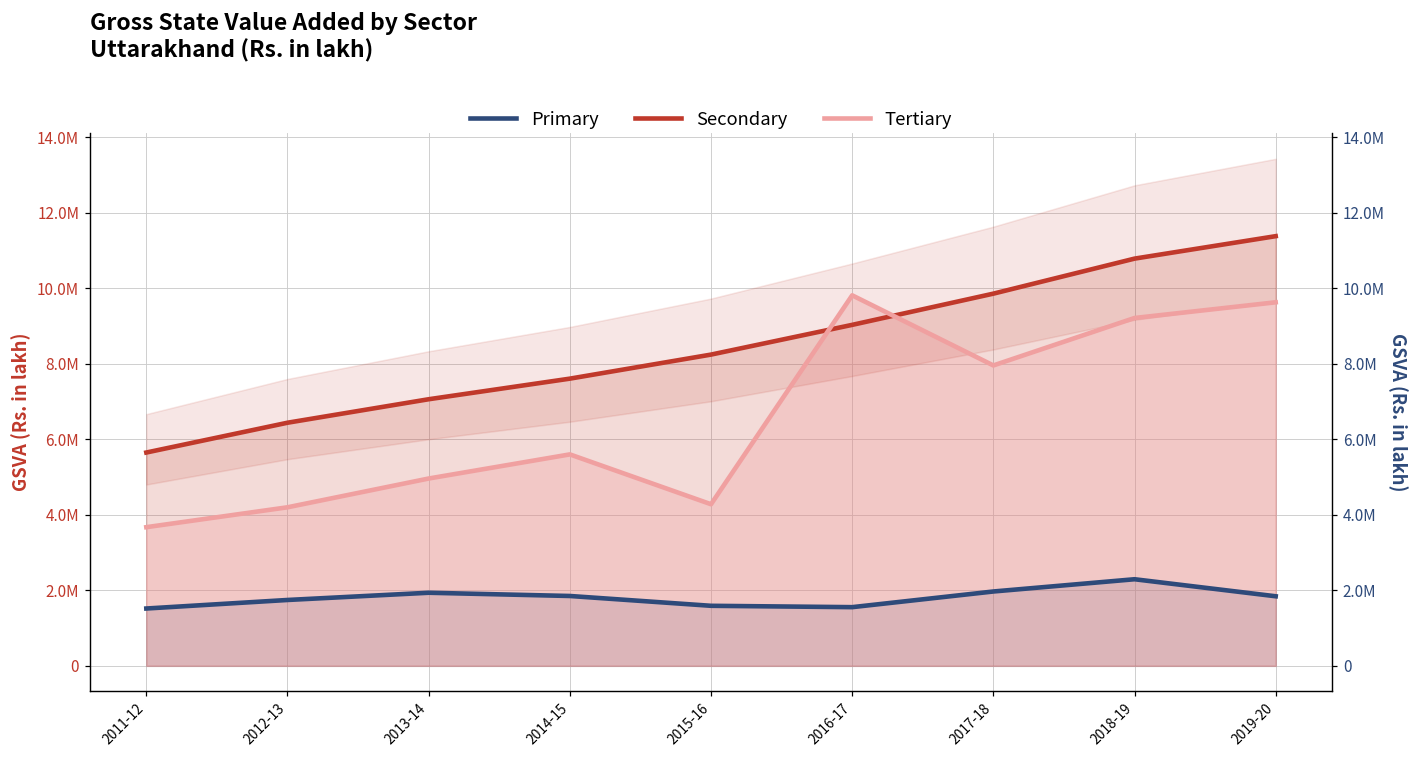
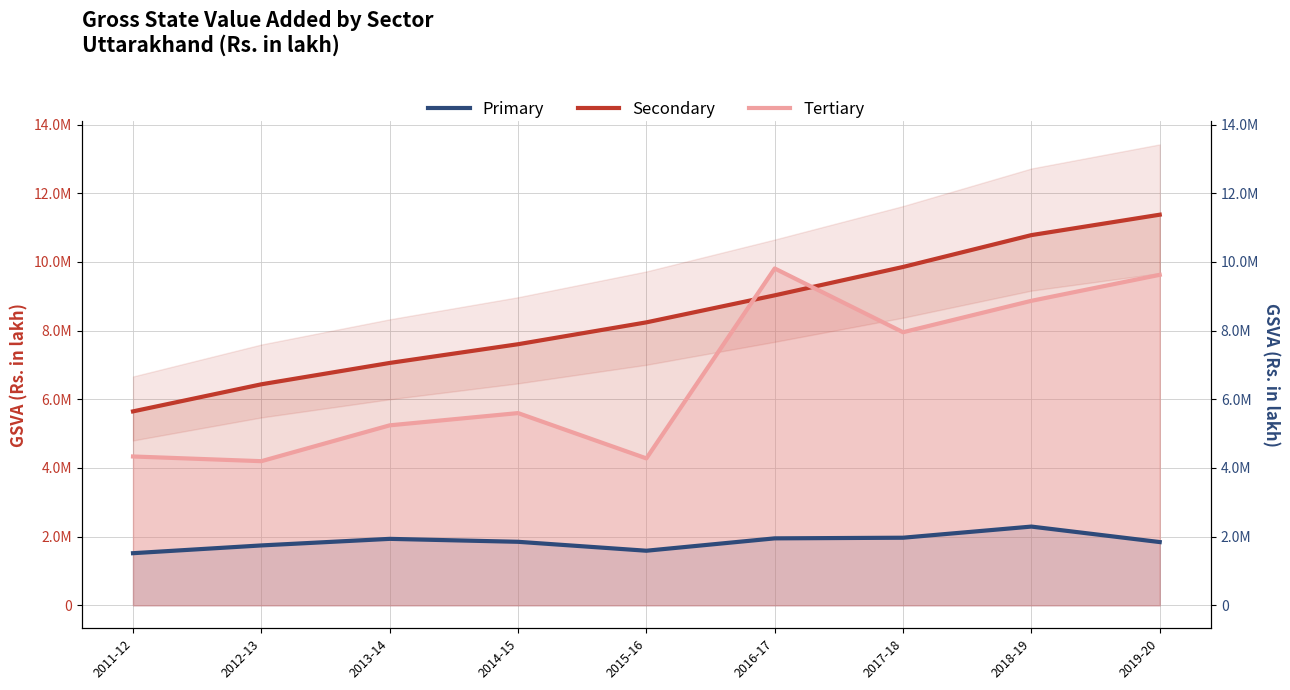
  {
    "Primary": {
      "2011-12": 1500000,
      "2012-13": 1700000,
      "2013-14": 1900000,
      "2014-15": 1800000,
      "2015-16": 1600000,
-     "2016-17": 1600000,
+     "2016-17": 1900000,
      "2017-18": 2000000,
      "2018-19": 2300000,
      "2019-20": 1800000
    },
    "Tertiary": {
-     "2011-12": 3700000,
+     "2011-12": 4300000,
      "2012-13": 4200000,
-     "2013-14": 5000000,
+     "2013-14": 5200000,
      "2014-15": 5600000,
      "2015-16": 4300000,
      "2016-17": 9800000,
      "2017-18": 8000000,
-     "2018-19": 9200000,
+     "2018-19": 8900000,
      "2019-20": 9600000
    }
  }
